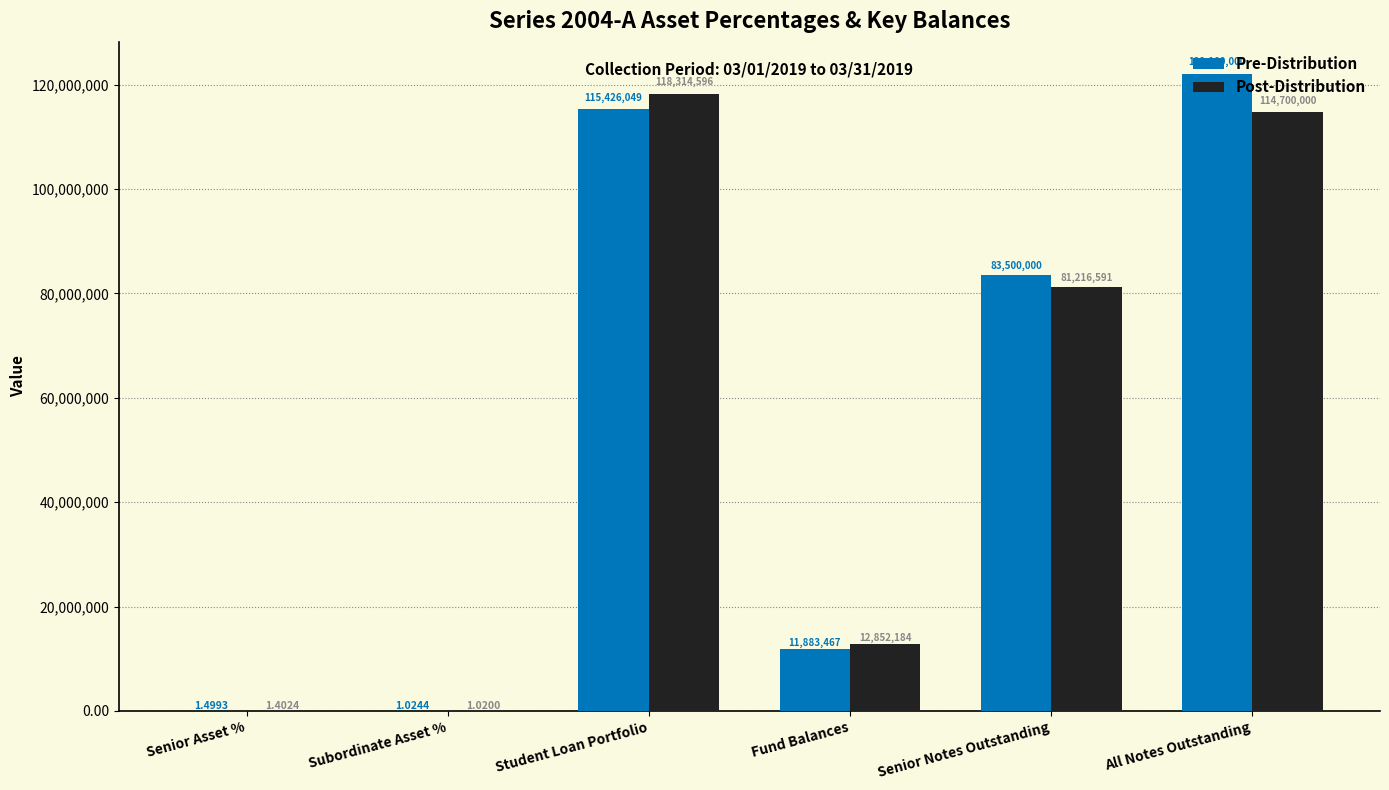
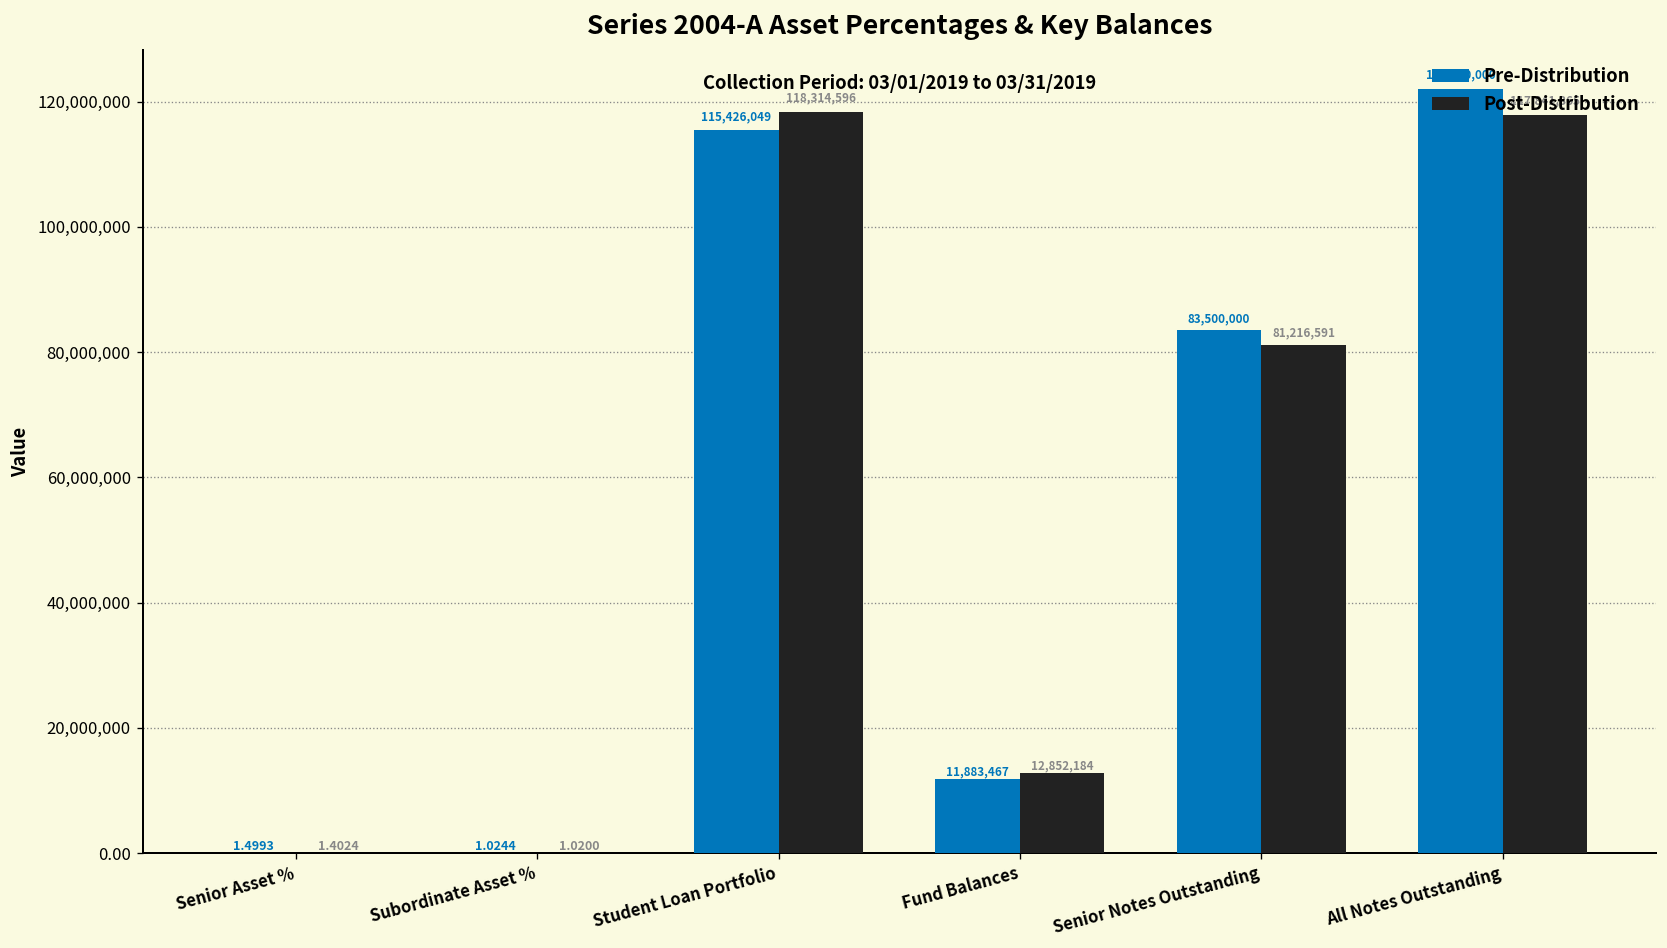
  {
    "Pre-Distribution": {
      "Senior Asset %": "1.4993",
      "Subordinate Asset %": "1.0244",
      "Student Loan Portfolio": "115,426,049",
      "Fund Balances": "11,883,467",
      "Senior Notes Outstanding": "83,500,000",
      "All Notes Outstanding": "122,100,000"
    },
    "Post-Distribution": {
      "Senior Asset %": "1.4024",
      "Subordinate Asset %": "1.0200",
      "Student Loan Portfolio": "118,314,596",
      "Fund Balances": "12,852,184",
      "Senior Notes Outstanding": "81,216,591",
-     "All Notes Outstanding": "114,700,000"
+     "All Notes Outstanding": "117,841,365"
    }
  }
